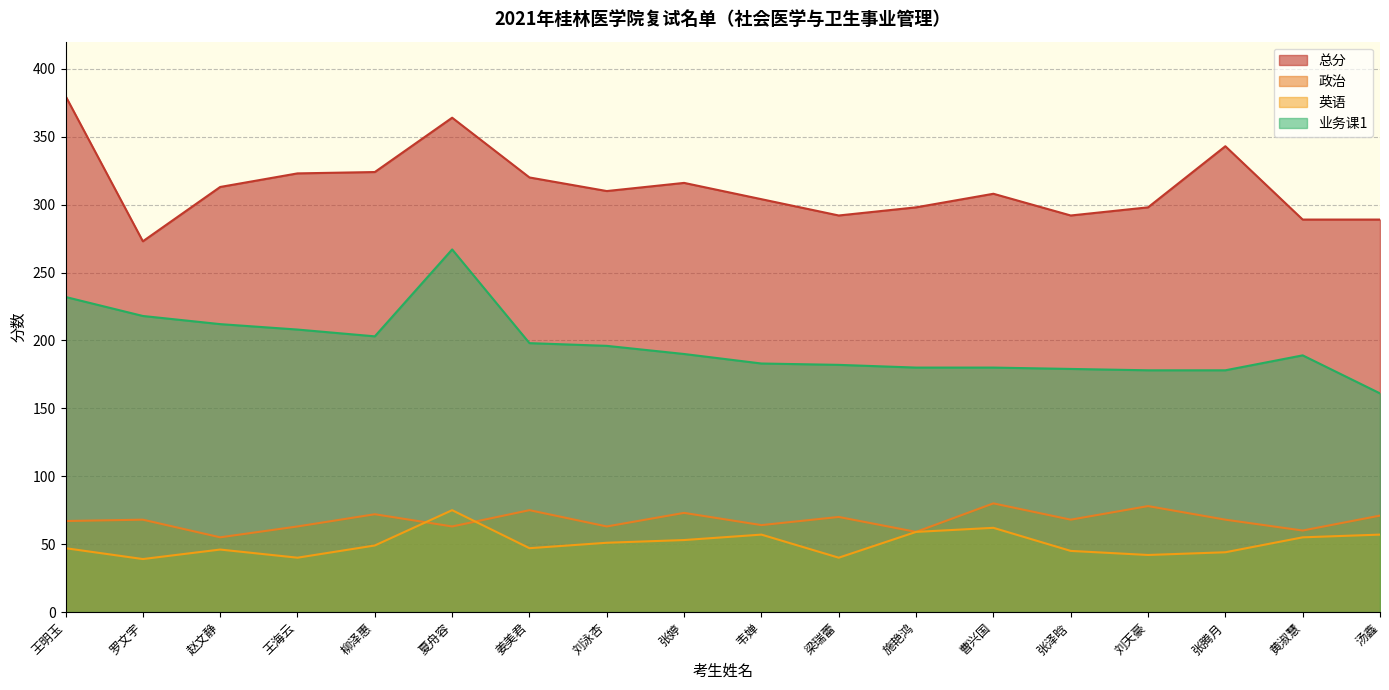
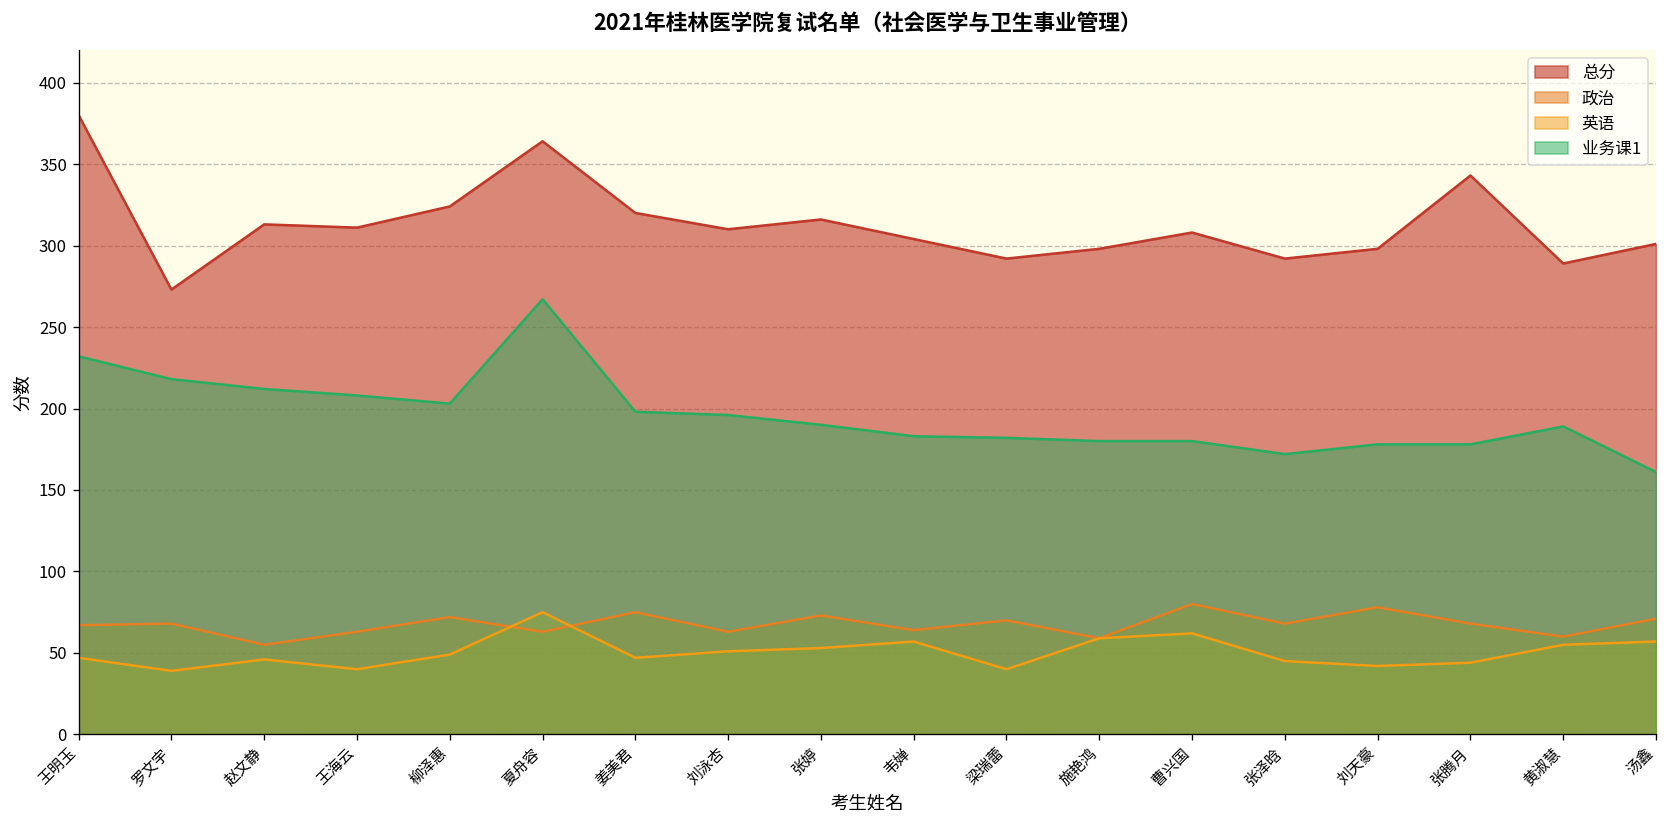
  {
    "总分": {
      "王明玉": 380,
      "罗文宇": 273,
      "赵文静": 313,
-     "王海云": 323,
+     "王海云": 311,
      "柳泽惠": 324,
      "夏舟容": 364,
      "姜美君": 320,
      "刘泳杏": 310,
      "张婷": 316,
      "韦婵": 304,
      "梁瑞蕾": 292,
      "施艳鸿": 298,
      "曹兴国": 308,
      "张泽晗": 292,
      "刘天豪": 298,
      "张腾月": 343,
      "黄淑慧": 289,
-     "汤鑫": 289
+     "汤鑫": 301
    },
    "业务课1": {
      "王明玉": 232,
      "罗文宇": 218,
      "赵文静": 212,
      "王海云": 208,
      "柳泽惠": 203,
      "夏舟容": 267,
      "姜美君": 198,
      "刘泳杏": 196,
      "张婷": 190,
      "韦婵": 183,
      "梁瑞蕾": 182,
      "施艳鸿": 180,
      "曹兴国": 180,
-     "张泽晗": 179,
+     "张泽晗": 172,
      "刘天豪": 178,
      "张腾月": 178,
      "黄淑慧": 189,
      "汤鑫": 161
    }
  }
